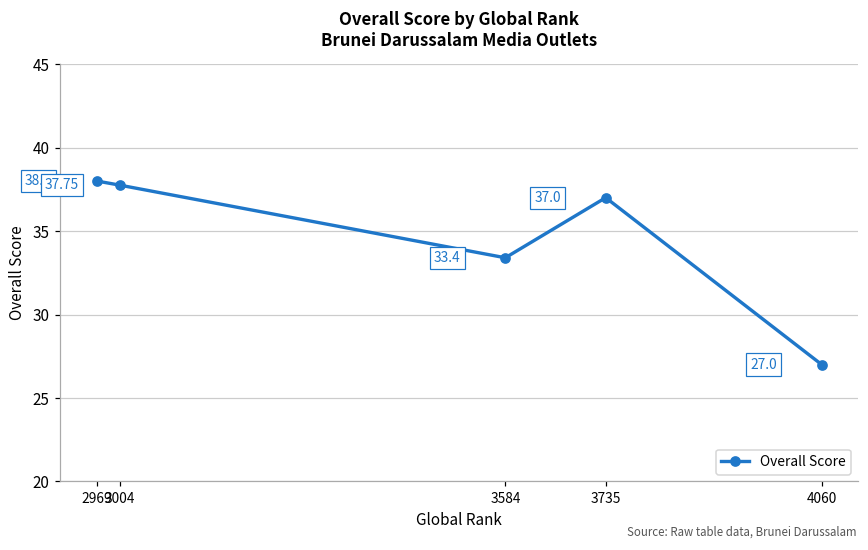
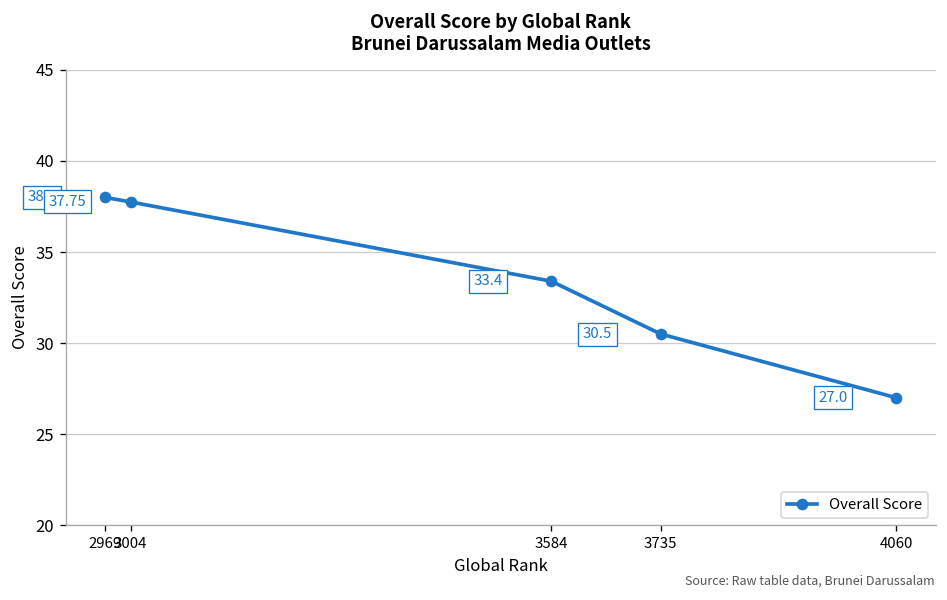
  {
-   "3735": 37.0
+   "3735": 30.5
  }
